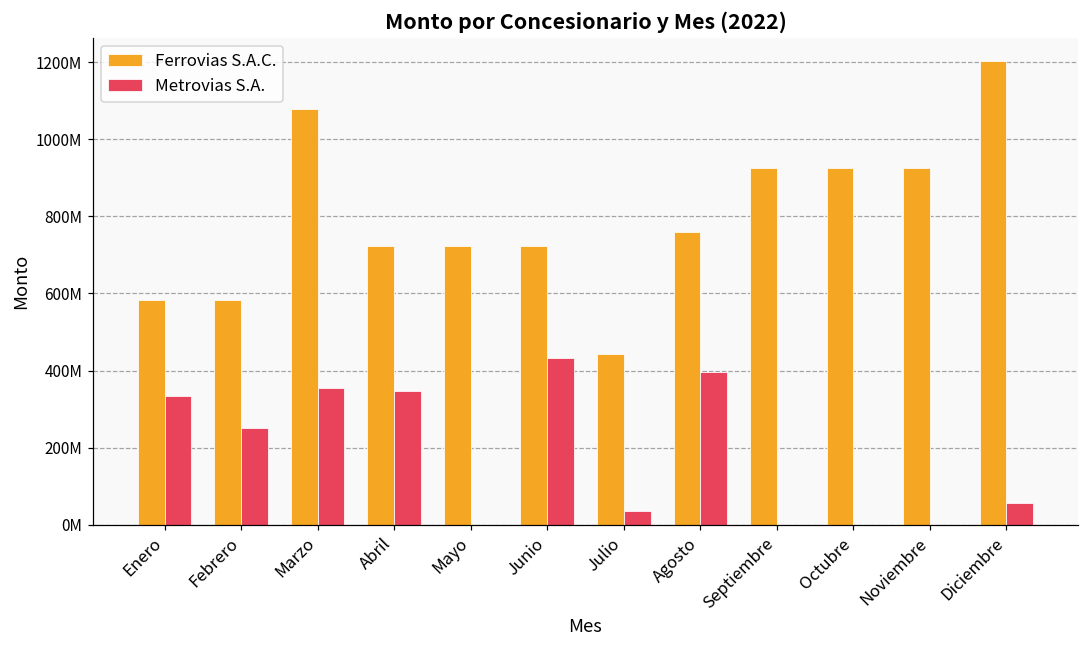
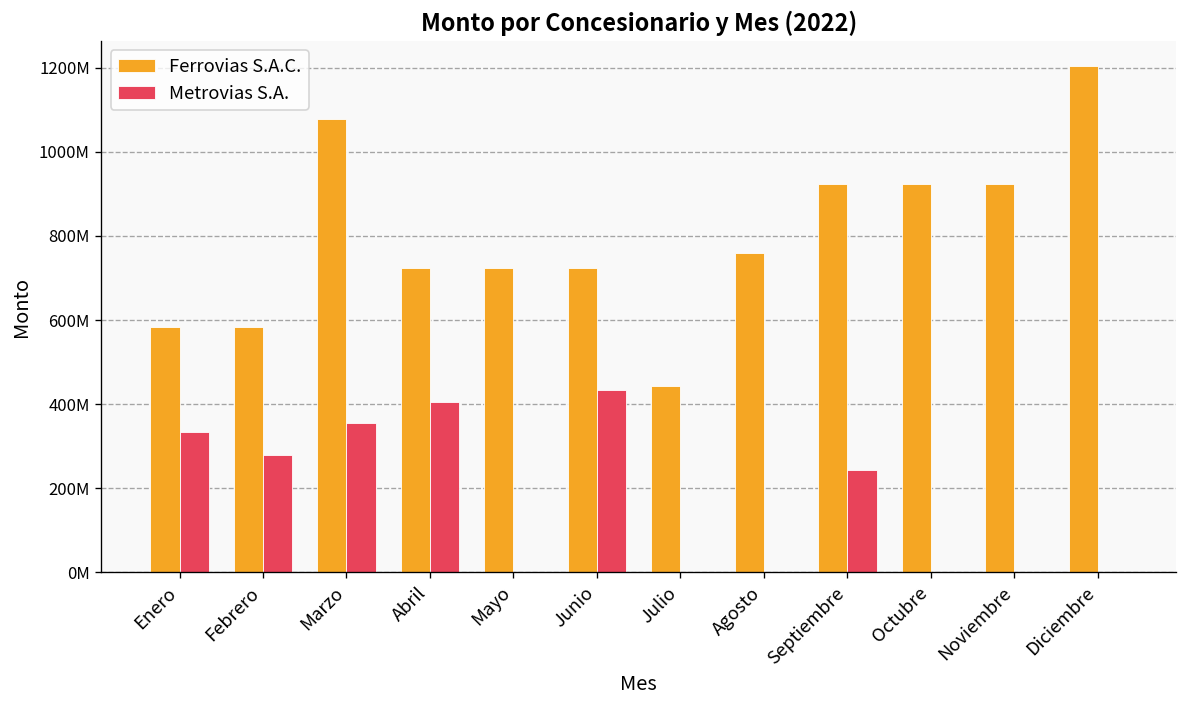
  {
    "Ferrovias S.A.C.": {
      "Enero": 580000000,
      "Febrero": 580000000,
      "Marzo": 1080000000,
      "Abril": 720000000,
      "Mayo": 720000000,
      "Junio": 720000000,
      "Julio": 440000000,
      "Agosto": 760000000,
      "Septiembre": 920000000,
      "Octubre": 920000000,
      "Noviembre": 920000000,
      "Diciembre": 1200000000
    },
    "Metrovias S.A.": {
      "Enero": 330000000,
-     "Febrero": 250000000,
+     "Febrero": 280000000,
      "Marzo": 360000000,
-     "Abril": 350000000,
+     "Abril": 400000000,
      "Mayo": 0,
      "Junio": 430000000,
-     "Julio": 40000000,
-     "Agosto": 400000000,
-     "Septiembre": 0,
+     "Julio": 0,
+     "Agosto": 0,
+     "Septiembre": 240000000,
      "Octubre": 0,
      "Noviembre": 0,
-     "Diciembre": 60000000
+     "Diciembre": 0
    }
  }
